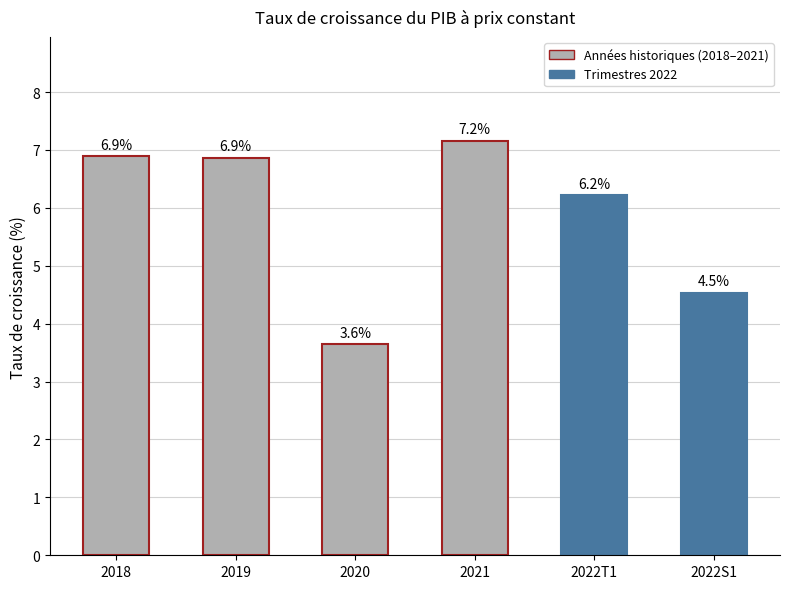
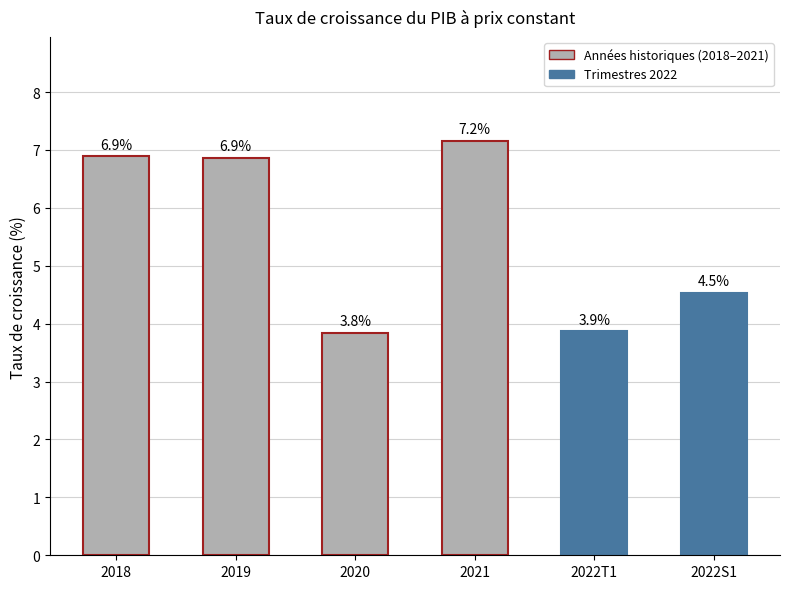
  {
    "2018": "6.9%",
    "2019": "6.9%",
-   "2020": "3.6%",
+   "2020": "3.8%",
    "2021": "7.2%",
-   "2022T1": "6.2%",
+   "2022T1": "3.9%",
    "2022S1": "4.5%"
  }
